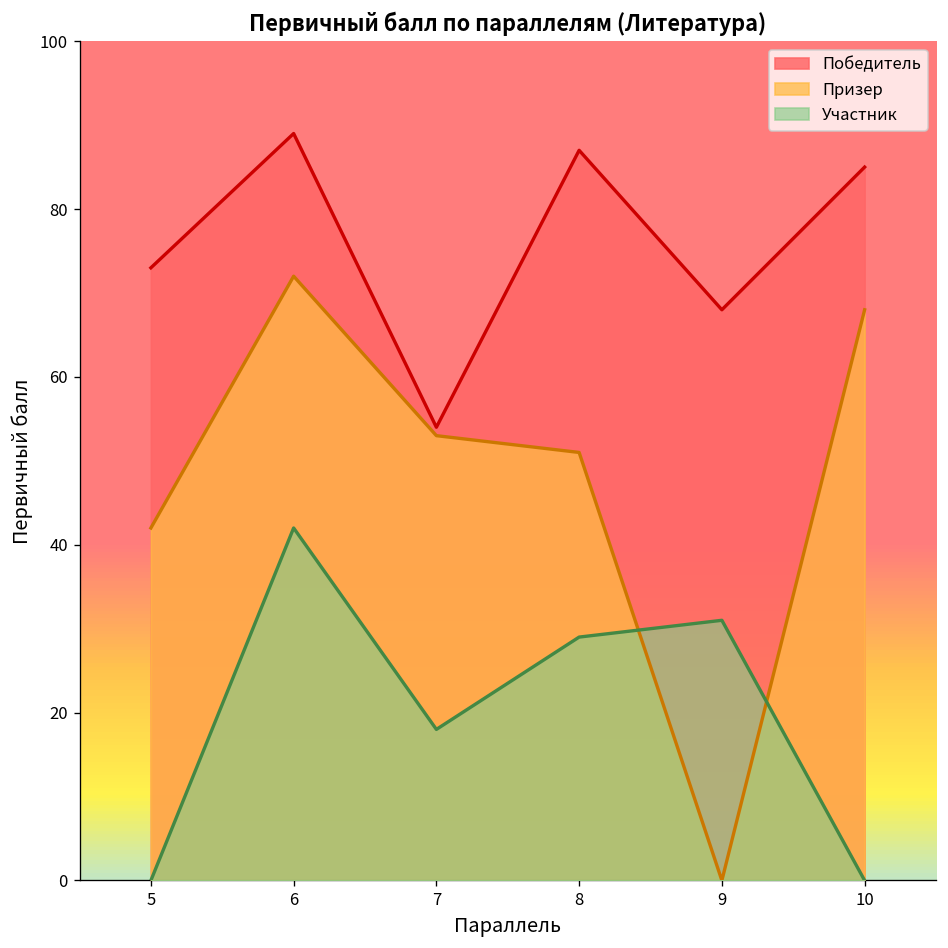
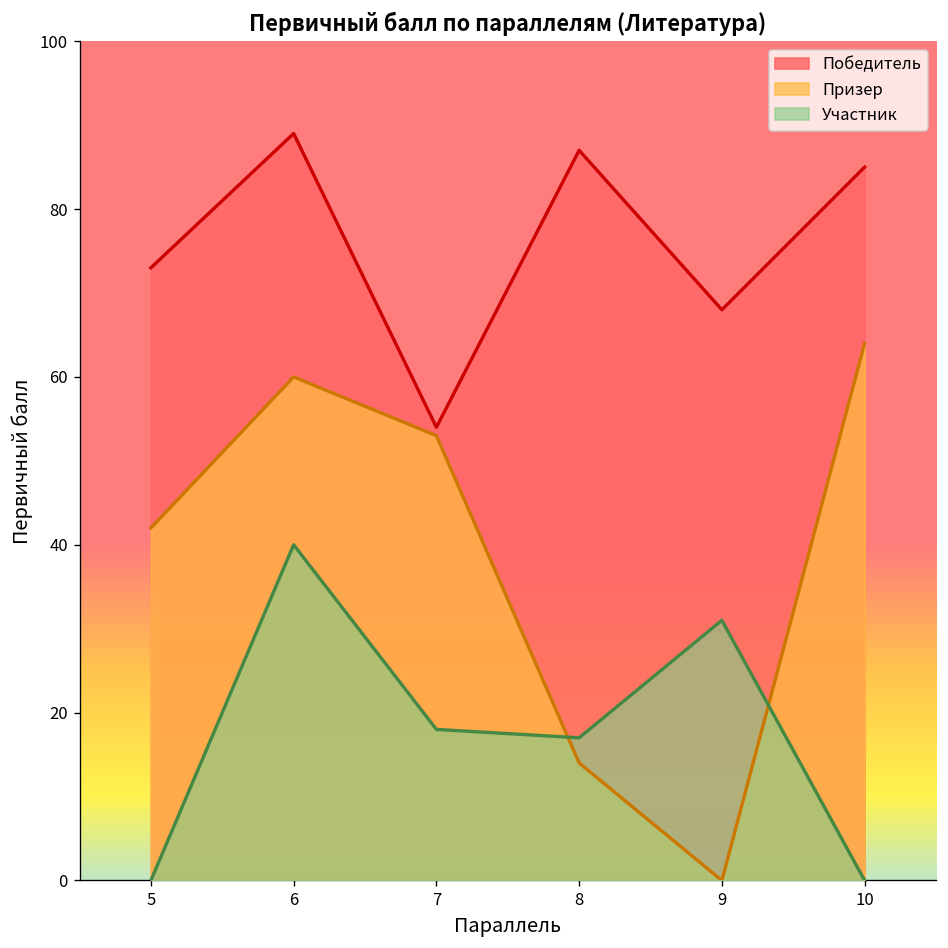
  {
    "Победитель": {
      "5": 73,
      "6": 89,
      "7": 54,
      "8": 87,
      "9": 68,
      "10": 85
    },
    "Призер": {
      "5": 42,
-     "6": 72,
+     "6": 60,
      "7": 53,
-     "8": 51,
+     "8": 14,
      "9": 0,
-     "10": 68
+     "10": 64
    },
    "Участник": {
      "5": 0,
-     "6": 42,
+     "6": 40,
      "7": 18,
-     "8": 29,
+     "8": 17,
      "9": 31,
      "10": 0
    }
  }
